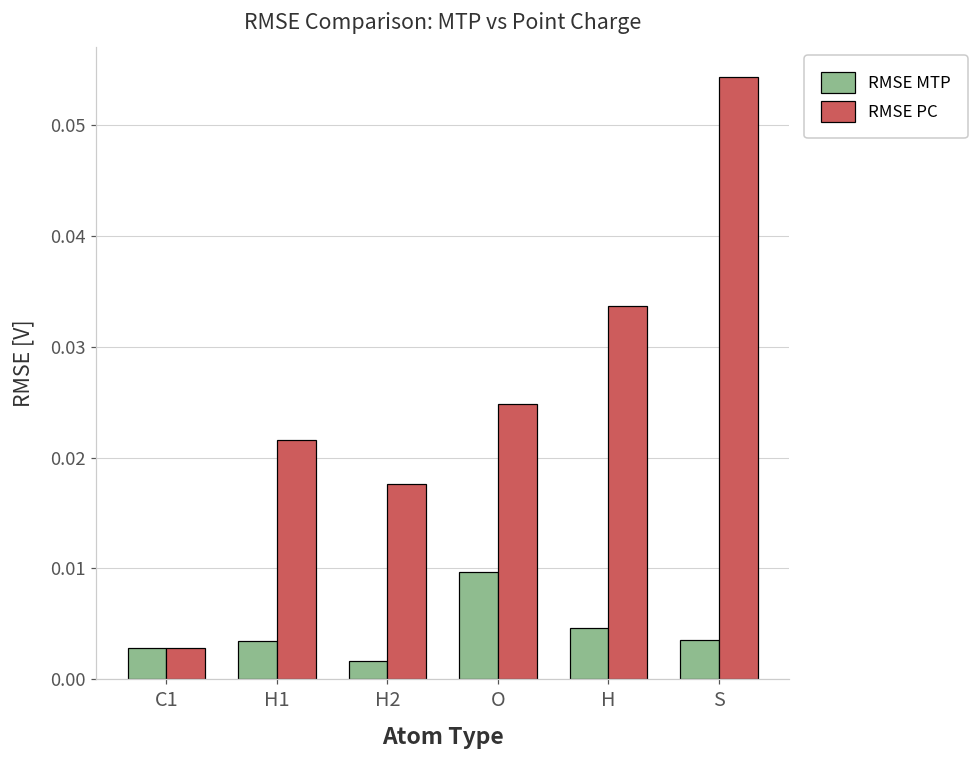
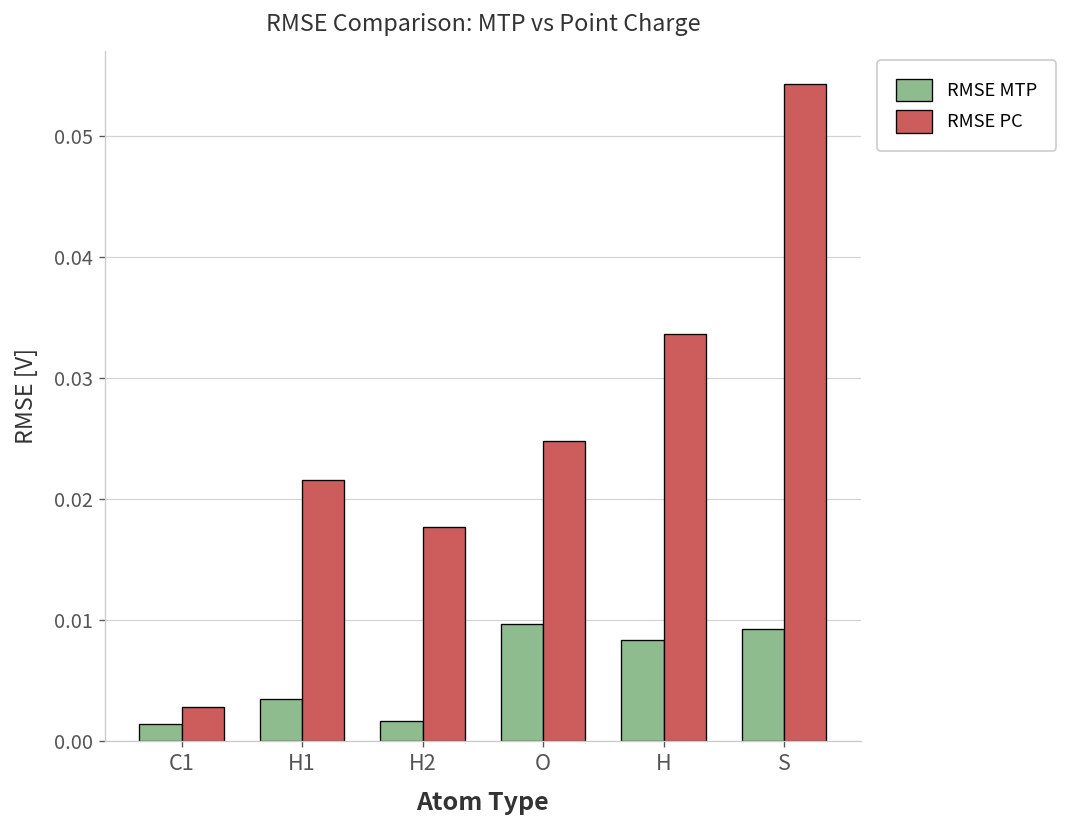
  {
    "RMSE MTP": {
-     "C1": 0.0028,
+     "C1": 0.0014,
      "H1": 0.0035,
      "H2": 0.0016,
      "O": 0.0097,
-     "H": 0.0046,
-     "S": 0.0036
+     "H": 0.0084,
+     "S": 0.0093
    },
    "RMSE PC": {
      "C1": 0.0028,
      "H1": 0.0216,
      "H2": 0.0177,
      "O": 0.0248,
      "H": 0.0337,
      "S": 0.0543
    }
  }
